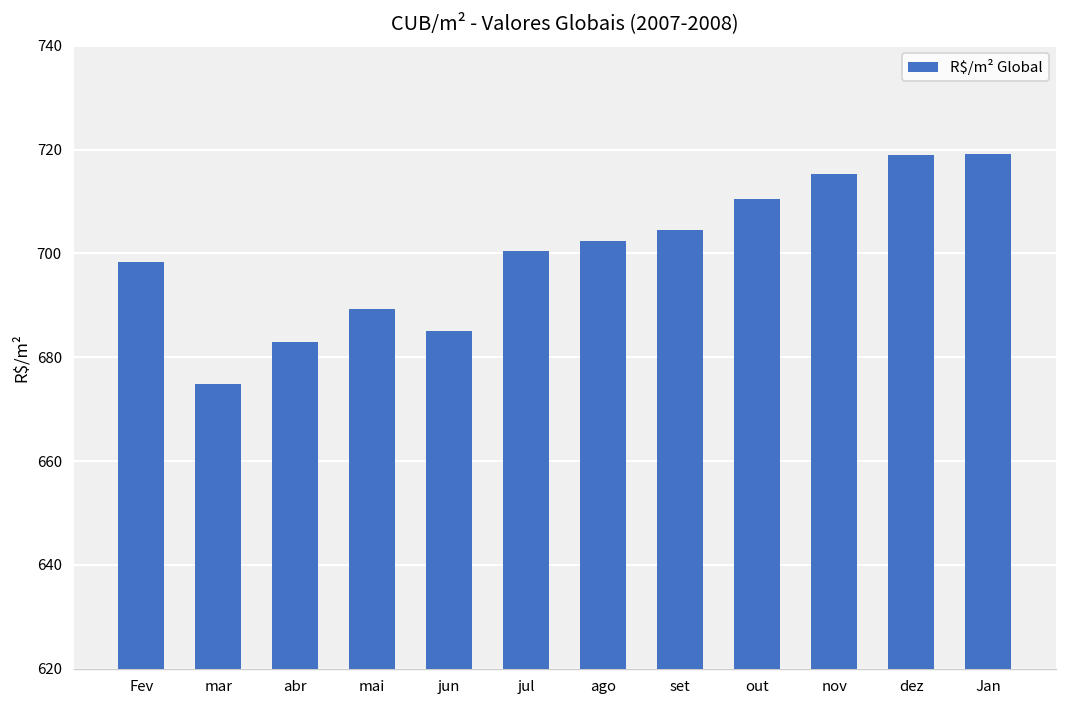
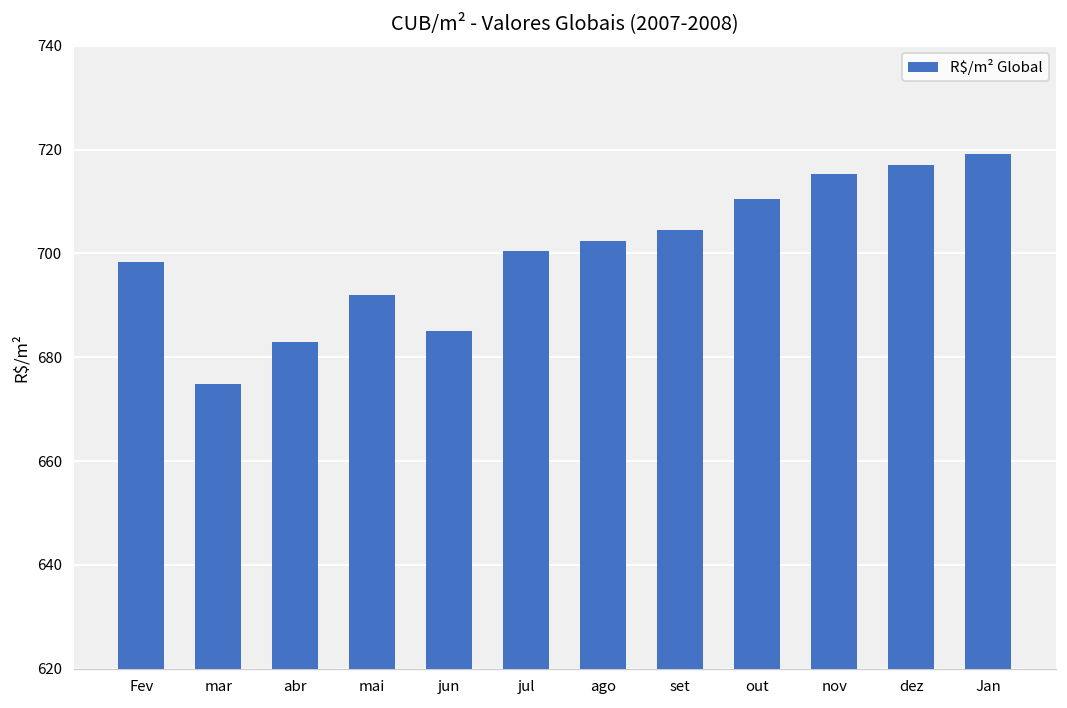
  {
    "Fev": 698,
    "mar": 675,
    "abr": 683,
-   "mai": 689,
+   "mai": 692,
    "jun": 685,
    "jul": 700,
    "ago": 702,
    "set": 704,
    "out": 710,
    "nov": 715,
-   "dez": 719,
+   "dez": 717,
    "Jan": 719
  }
